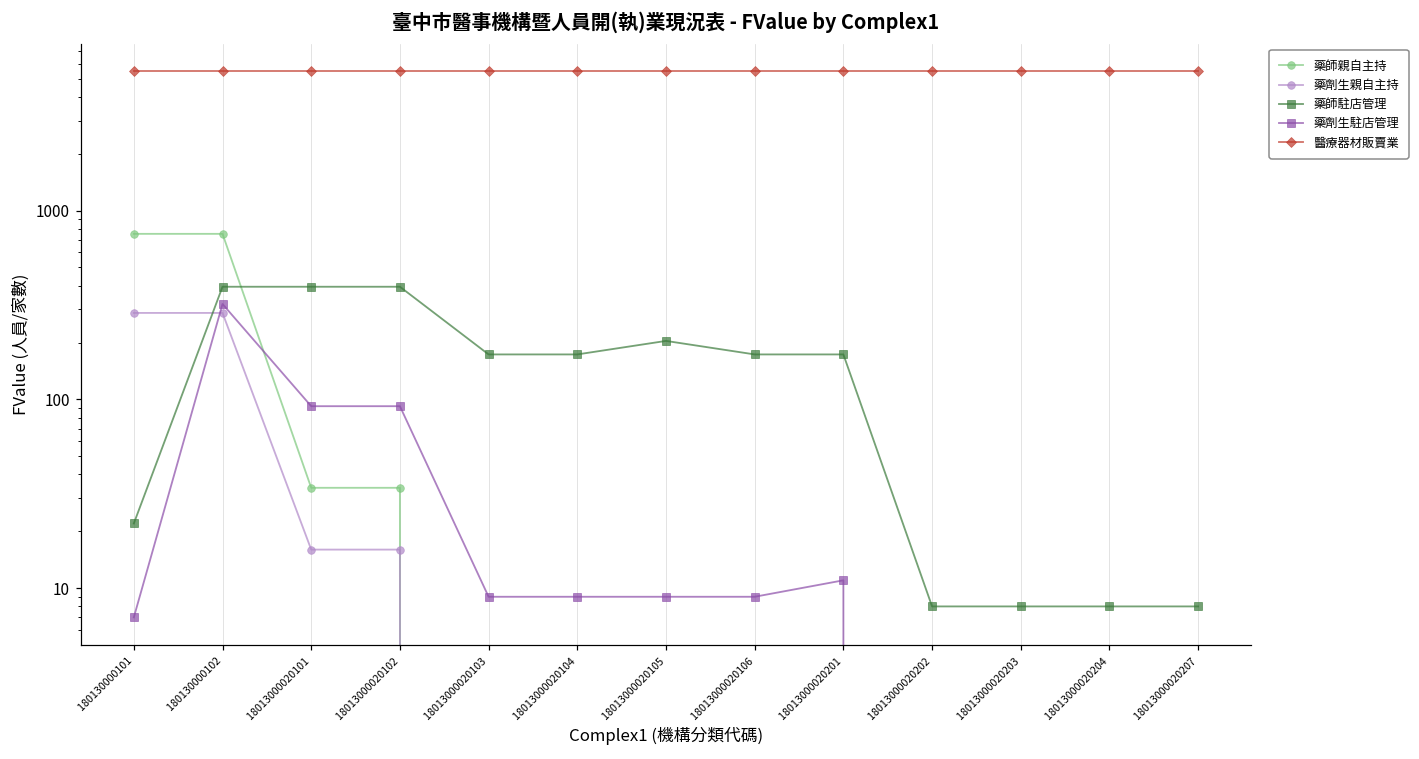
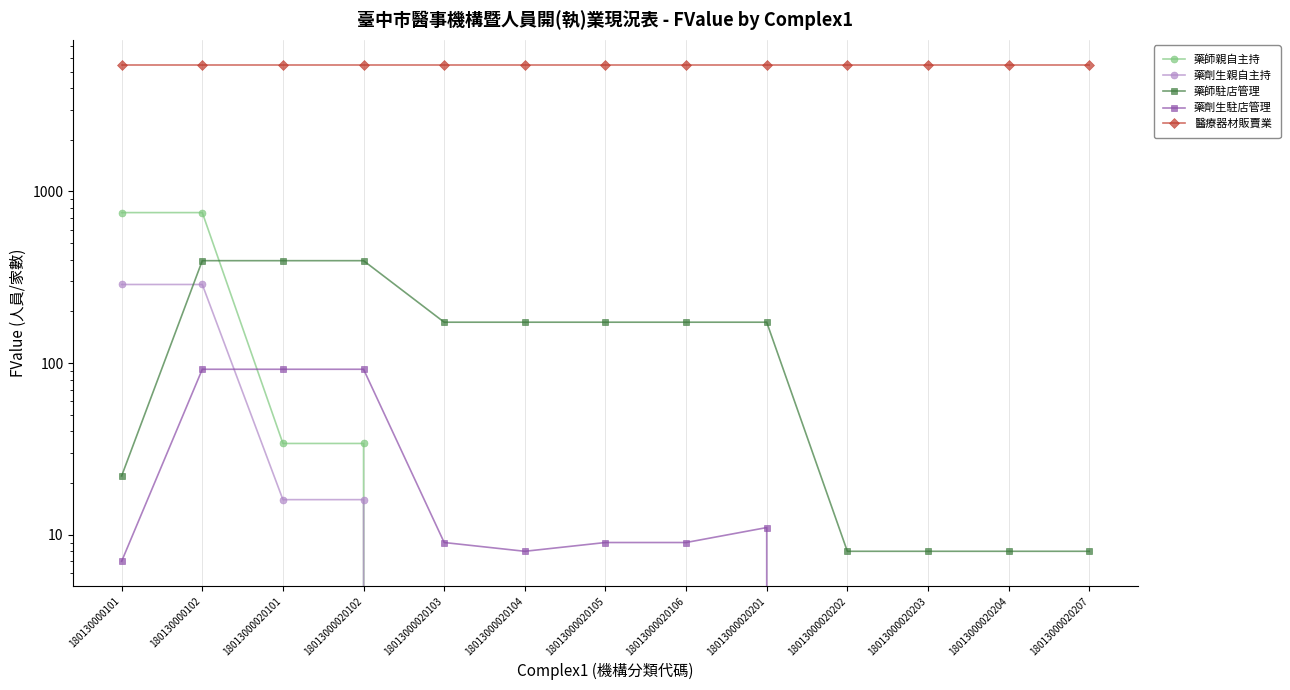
  {
    "藥師親自主持": {
      "180130000101": 800,
      "180130000102": 800,
      "18013000020101": 34,
      "18013000020102": 34
    },
    "藥劑生親自主持": {
      "180130000101": 290,
      "180130000102": 290,
      "18013000020101": 16,
      "18013000020102": 16
    },
    "藥師駐店管理": {
      "180130000101": 22,
      "180130000102": 400,
      "18013000020101": 400,
      "18013000020102": 400,
      "18013000020103": 170,
      "18013000020104": 170,
-     "18013000020105": 200,
+     "18013000020105": 170,
      "18013000020106": 170,
      "18013000020201": 170,
      "18013000020202": 8,
      "18013000020203": 8,
      "18013000020204": 8,
      "18013000020207": 8
    },
    "藥劑生駐店管理": {
      "180130000101": 7,
-     "180130000102": 320,
+     "180130000102": 90,
      "18013000020101": 90,
      "18013000020102": 90,
      "18013000020103": 9,
-     "18013000020104": 9,
+     "18013000020104": 8,
      "18013000020105": 9,
      "18013000020106": 9,
      "18013000020201": 11
    },
    "醫療器材販賣業": {
      "180130000101": 5500,
      "180130000102": 5500,
      "18013000020101": 5500,
      "18013000020102": 5500,
      "18013000020103": 5500,
      "18013000020104": 5500,
      "18013000020105": 5500,
      "18013000020106": 5500,
      "18013000020201": 5500,
      "18013000020202": 5500,
      "18013000020203": 5500,
      "18013000020204": 5500,
      "18013000020207": 5500
    }
  }
